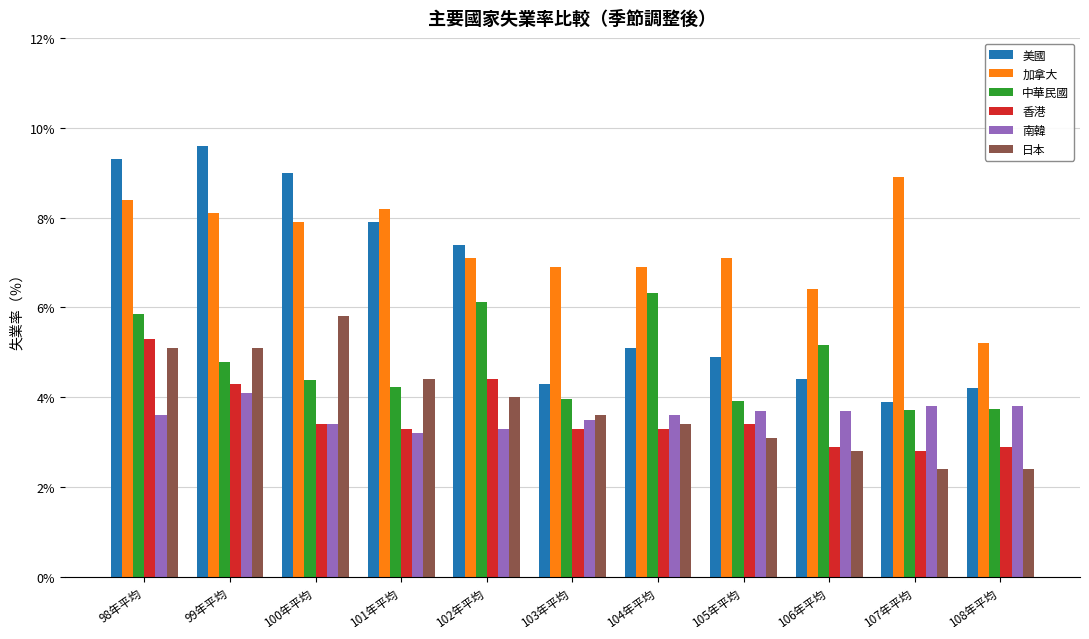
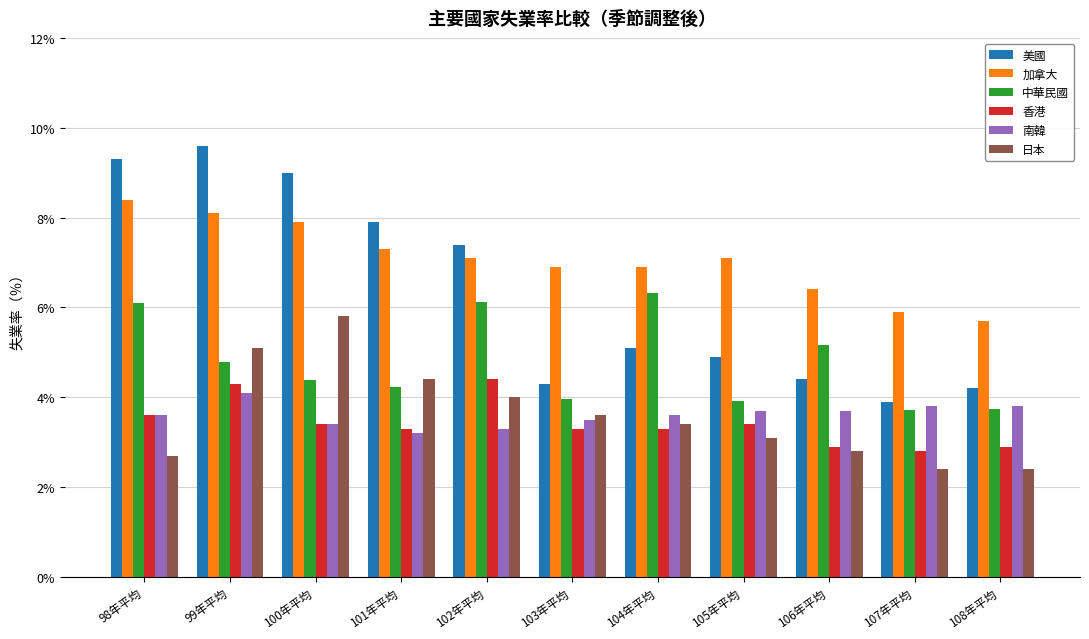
  {
    "美國": {
      "98年平均": "9.3%",
      "99年平均": "9.6%",
      "100年平均": "9.0%",
      "101年平均": "7.9%",
      "102年平均": "7.4%",
      "103年平均": "4.3%",
      "104年平均": "5.1%",
      "105年平均": "4.9%",
      "106年平均": "4.4%",
      "107年平均": "3.9%",
      "108年平均": "4.2%"
    },
    "加拿大": {
      "98年平均": "8.4%",
      "99年平均": "8.1%",
      "100年平均": "7.9%",
-     "101年平均": "8.2%",
+     "101年平均": "7.3%",
      "102年平均": "7.1%",
      "103年平均": "6.9%",
      "104年平均": "6.9%",
      "105年平均": "7.1%",
      "106年平均": "6.4%",
-     "107年平均": "8.9%",
-     "108年平均": "5.2%"
+     "107年平均": "5.9%",
+     "108年平均": "5.7%"
    },
    "中華民國": {
-     "98年平均": "5.9%",
+     "98年平均": "6.1%",
      "99年平均": "4.8%",
      "100年平均": "4.4%",
      "101年平均": "4.2%",
      "102年平均": "6.1%",
      "103年平均": "4.0%",
      "104年平均": "6.3%",
      "105年平均": "3.9%",
      "106年平均": "5.2%",
      "107年平均": "3.7%",
      "108年平均": "3.7%"
    },
    "香港": {
-     "98年平均": "5.3%",
+     "98年平均": "3.6%",
      "99年平均": "4.3%",
      "100年平均": "3.4%",
      "101年平均": "3.3%",
      "102年平均": "4.4%",
      "103年平均": "3.3%",
      "104年平均": "3.3%",
      "105年平均": "3.4%",
      "106年平均": "2.9%",
      "107年平均": "2.8%",
      "108年平均": "2.9%"
    },
    "南韓": {
      "98年平均": "3.6%",
      "99年平均": "4.1%",
      "100年平均": "3.4%",
      "101年平均": "3.2%",
      "102年平均": "3.3%",
      "103年平均": "3.5%",
      "104年平均": "3.6%",
      "105年平均": "3.7%",
      "106年平均": "3.7%",
      "107年平均": "3.8%",
      "108年平均": "3.8%"
    },
    "日本": {
-     "98年平均": "5.1%",
+     "98年平均": "2.7%",
      "99年平均": "5.1%",
      "100年平均": "5.8%",
      "101年平均": "4.4%",
      "102年平均": "4.0%",
      "103年平均": "3.6%",
      "104年平均": "3.4%",
      "105年平均": "3.1%",
      "106年平均": "2.8%",
      "107年平均": "2.4%",
      "108年平均": "2.4%"
    }
  }
